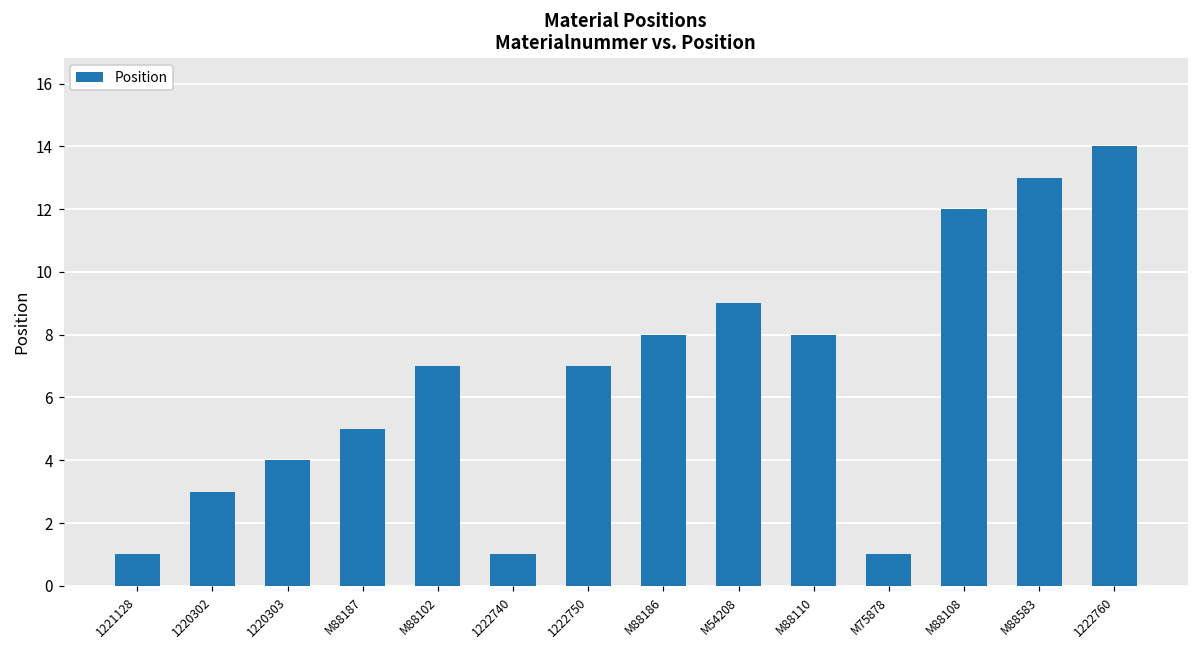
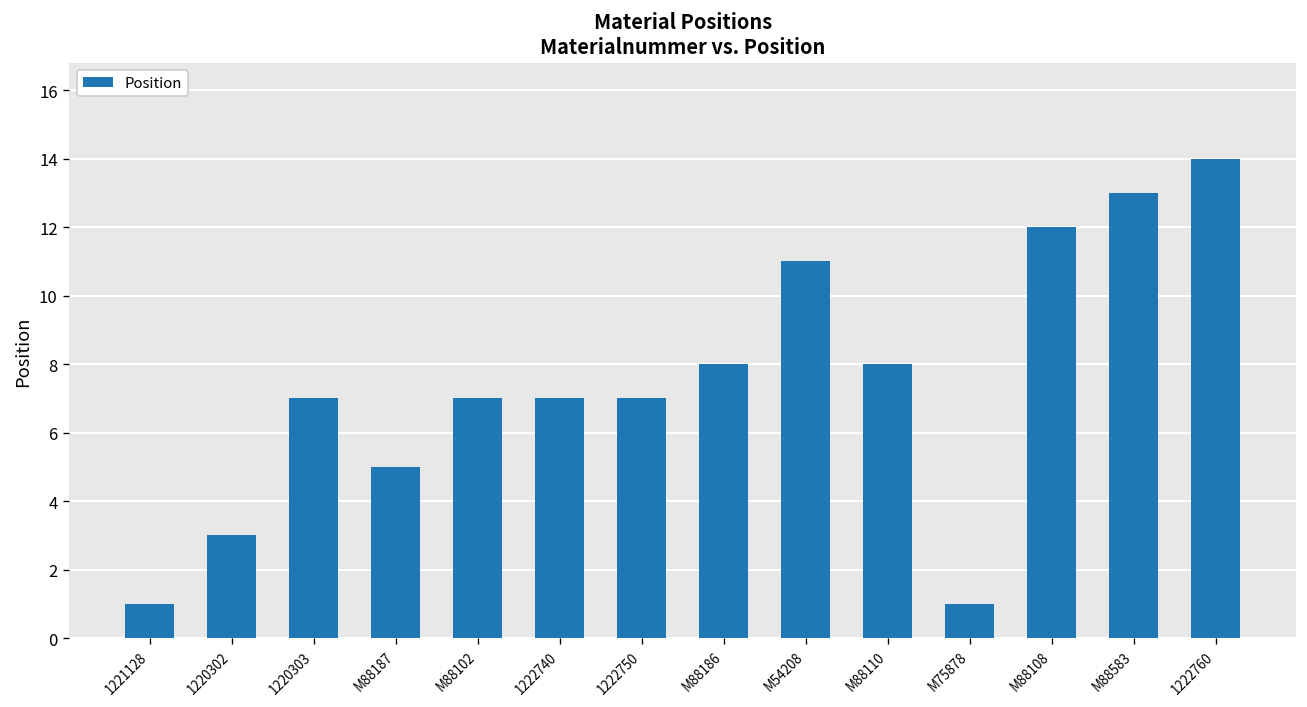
  {
    "1221128": 1,
    "1220302": 3,
-   "1220303": 4,
+   "1220303": 7,
    "M88187": 5,
    "M88102": 7,
-   "1222740": 1,
+   "1222740": 7,
    "1222750": 7,
    "M88186": 8,
-   "M54208": 9,
+   "M54208": 11,
    "M88110": 8,
    "M75878": 1,
    "M88108": 12,
    "M88583": 13,
    "1222760": 14
  }
